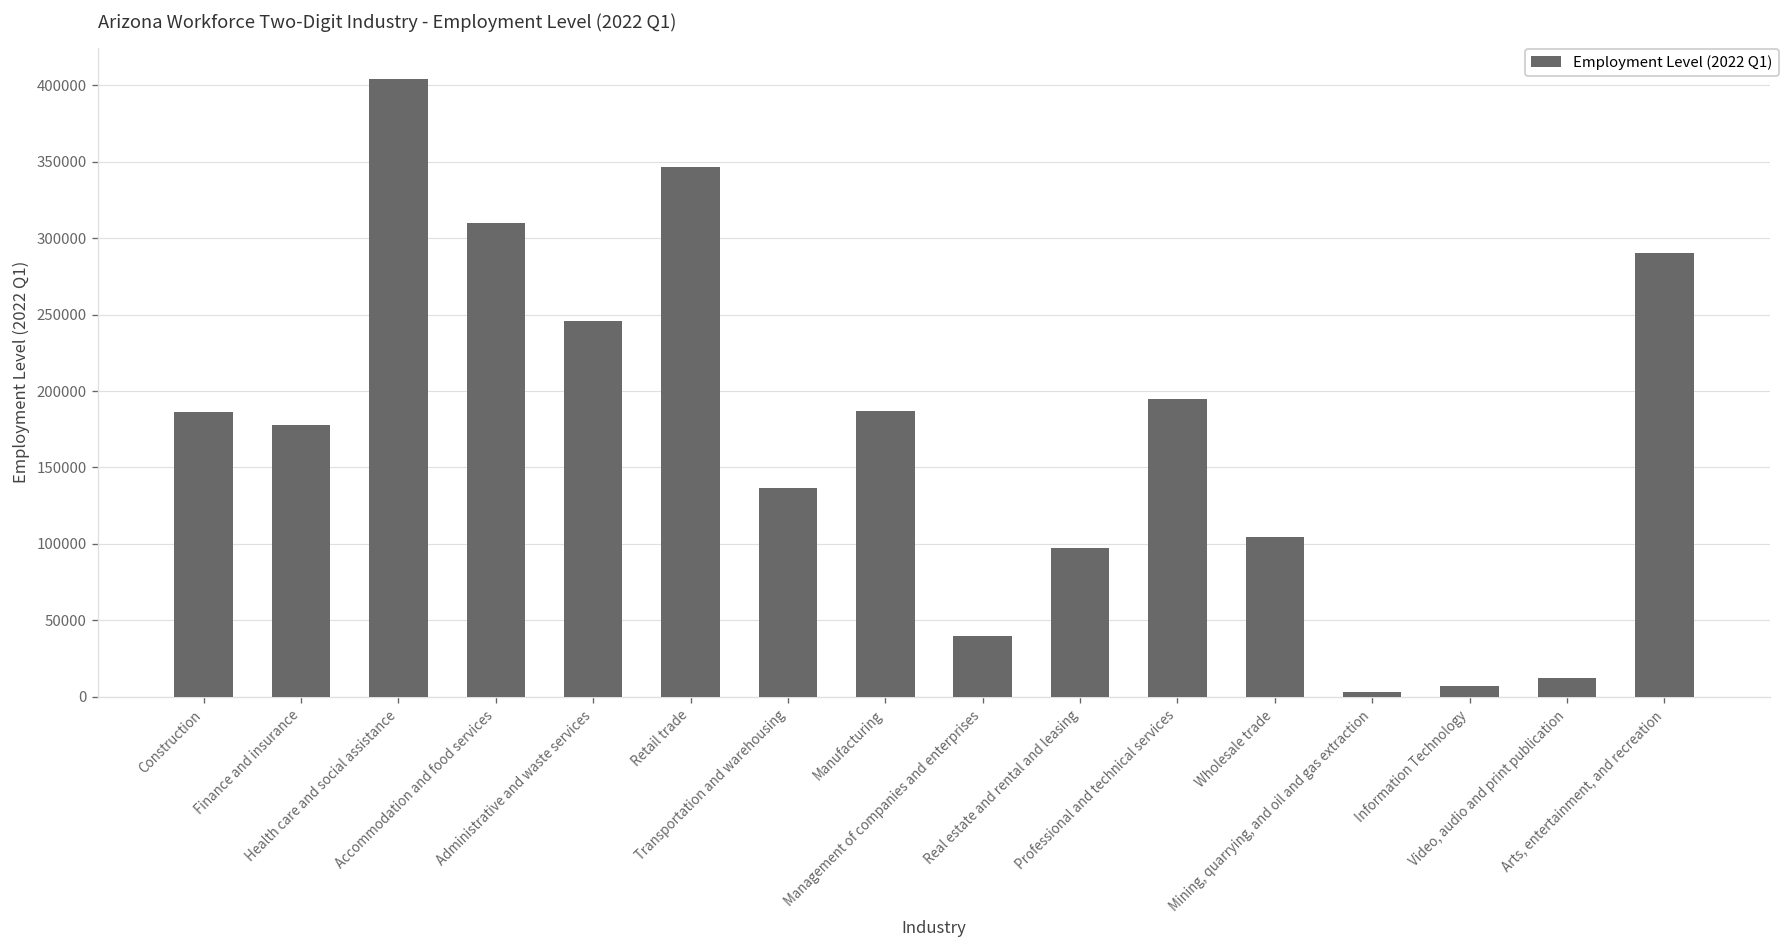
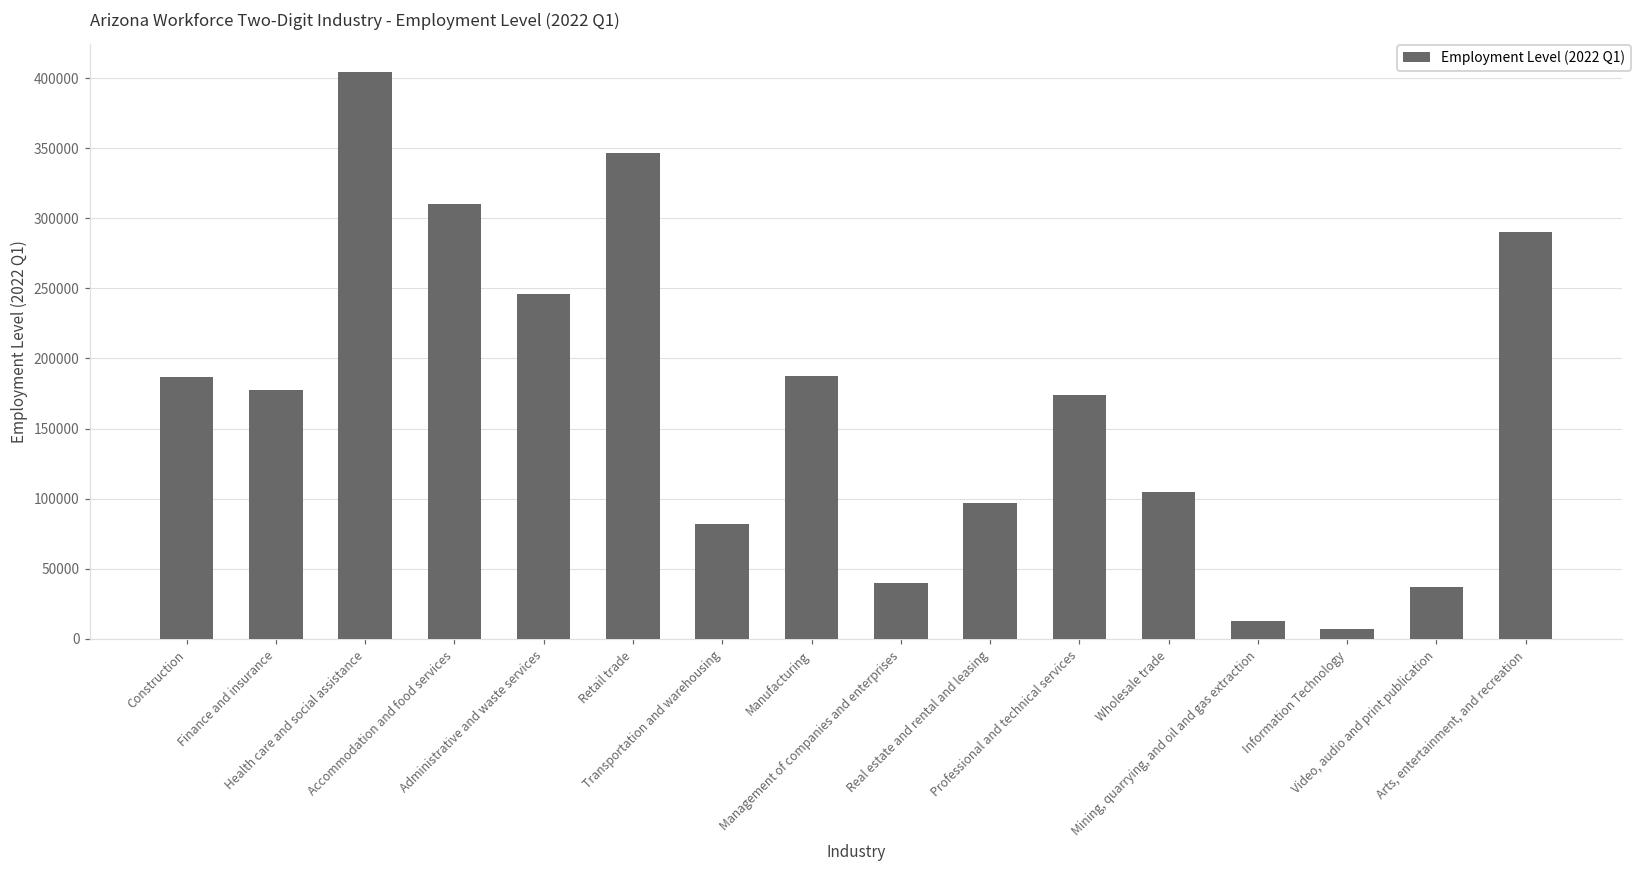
  {
    "Construction": 186000,
    "Finance and insurance": 178000,
    "Health care and social assistance": 404000,
    "Accommodation and food services": 310000,
    "Administrative and waste services": 246000,
    "Retail trade": 346000,
-   "Transportation and warehousing": 137000,
+   "Transportation and warehousing": 82000,
    "Manufacturing": 187000,
    "Management of companies and enterprises": 40000,
    "Real estate and rental and leasing": 97000,
-   "Professional and technical services": 195000,
+   "Professional and technical services": 174000,
    "Wholesale trade": 105000,
-   "Mining, quarrying, and oil and gas extraction": 3000,
+   "Mining, quarrying, and oil and gas extraction": 12000,
    "Information Technology": 7000,
-   "Video, audio and print publication": 13000,
+   "Video, audio and print publication": 37000,
    "Arts, entertainment, and recreation": 290000
  }
